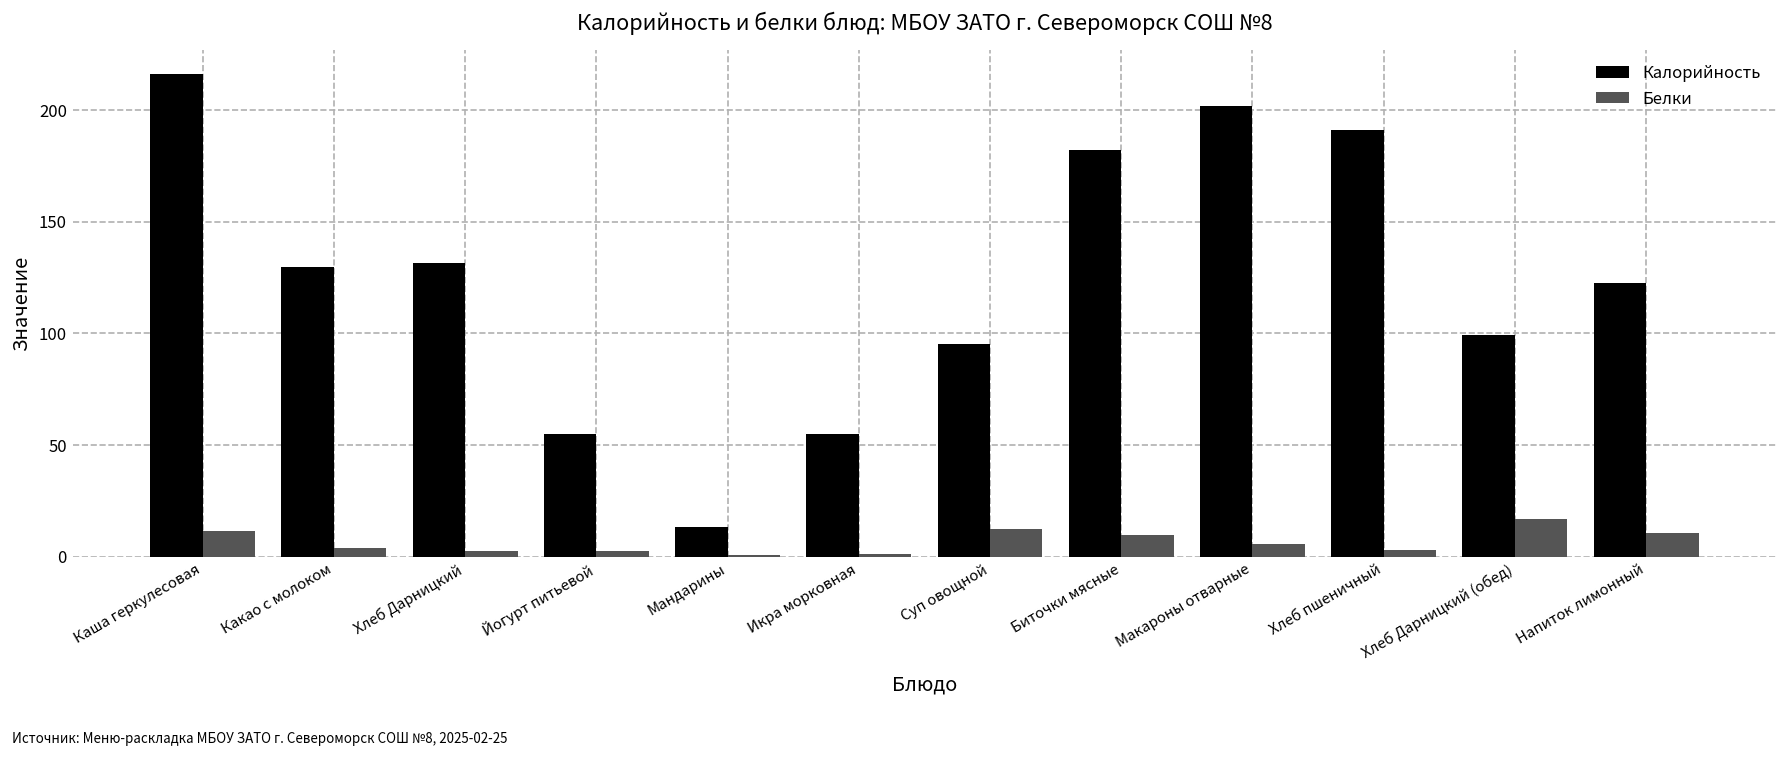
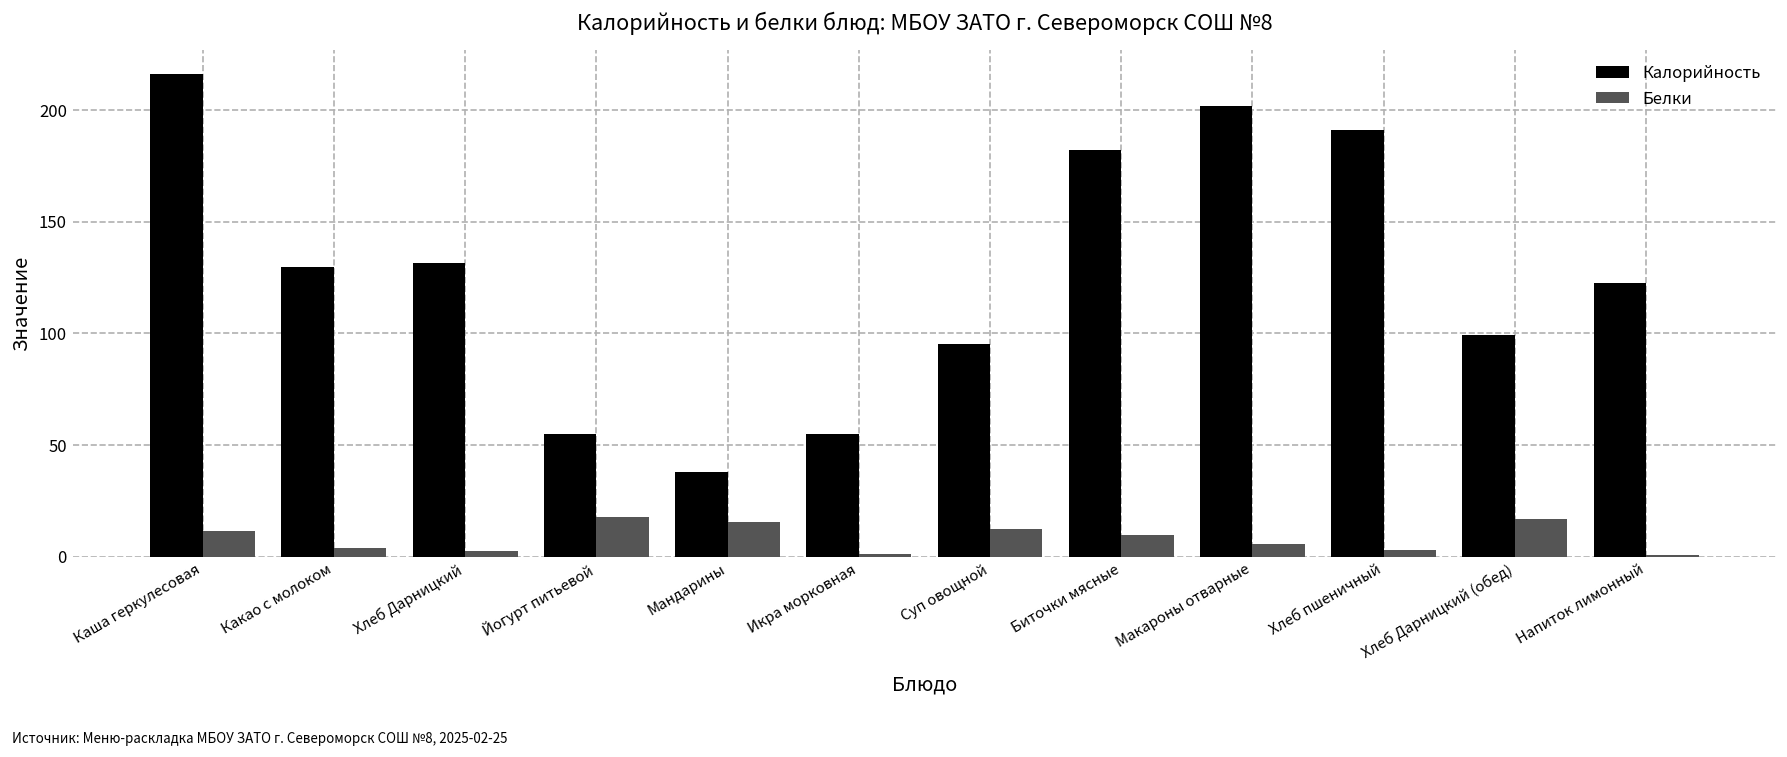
  {
    "Калорийность": {
      "Каша геркулесовая": 216,
      "Какао с молоком": 130,
      "Хлеб Дарницкий": 132,
      "Йогурт питьевой": 55,
-     "Мандарины": 13,
+     "Мандарины": 38,
      "Икра морковная": 55,
      "Суп овощной": 95,
      "Биточки мясные": 182,
      "Макароны отварные": 202,
      "Хлеб пшеничный": 191,
      "Хлеб Дарницкий (обед)": 99,
      "Напиток лимонный": 123
    },
    "Белки": {
      "Каша геркулесовая": 12,
      "Какао с молоком": 4,
      "Хлеб Дарницкий": 3,
-     "Йогурт питьевой": 3,
-     "Мандарины": 1,
+     "Йогурт питьевой": 18,
+     "Мандарины": 15,
      "Суп овощной": 12,
      "Биточки мясные": 9,
      "Макароны отварные": 6,
      "Хлеб пшеничный": 3,
      "Хлеб Дарницкий (обед)": 17,
-     "Напиток лимонный": 10
+     "Напиток лимонный": 1
    }
  }
